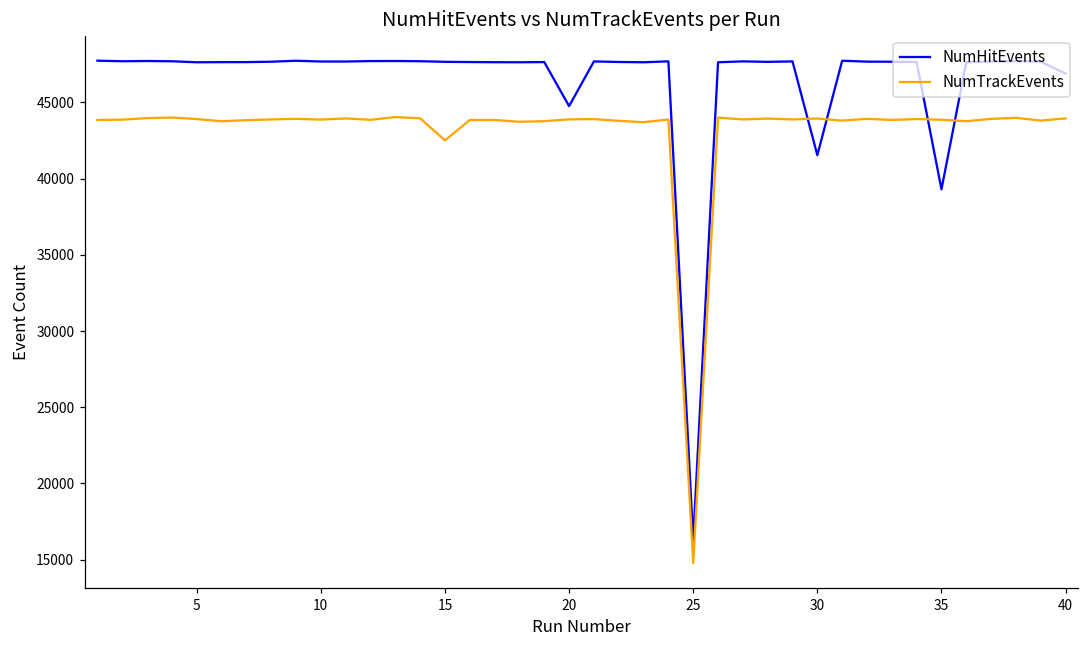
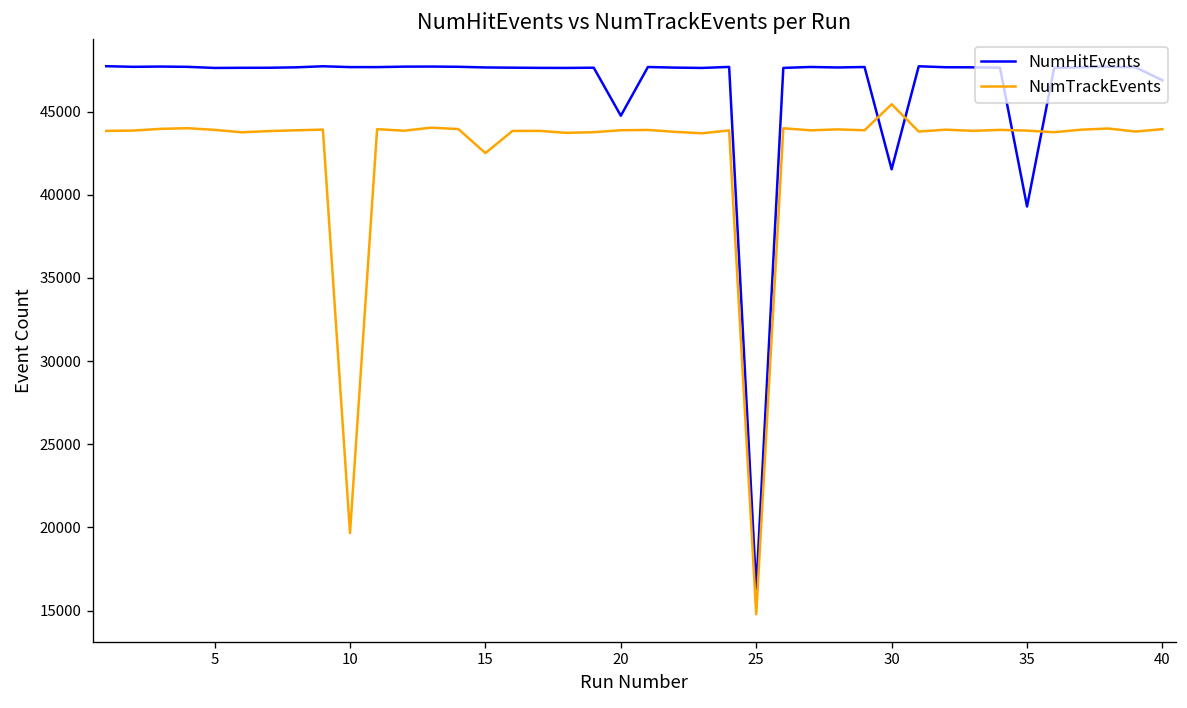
  {
    "NumHitEvents": {
      "5": 47600,
      "10": 47700,
      "15": 47700,
      "20": 44800,
      "25": 16300,
      "30": 41500,
      "35": 39300
    },
    "NumTrackEvents": {
      "5": 43900,
-     "10": 43900,
+     "10": 19700,
      "15": 42500,
      "20": 43900,
      "25": 14800,
-     "30": 43900,
+     "30": 45400,
      "35": 43900,
      "40": 44000
    }
  }
